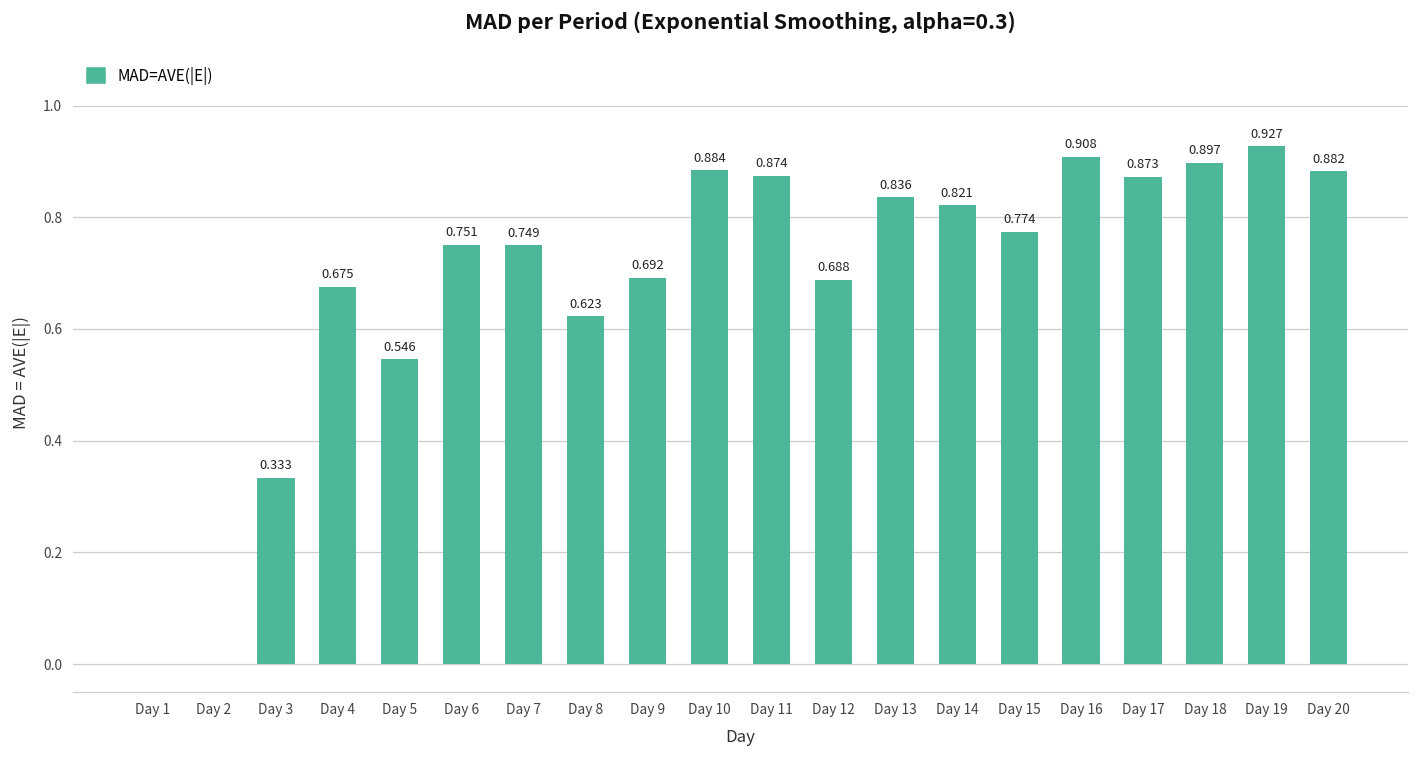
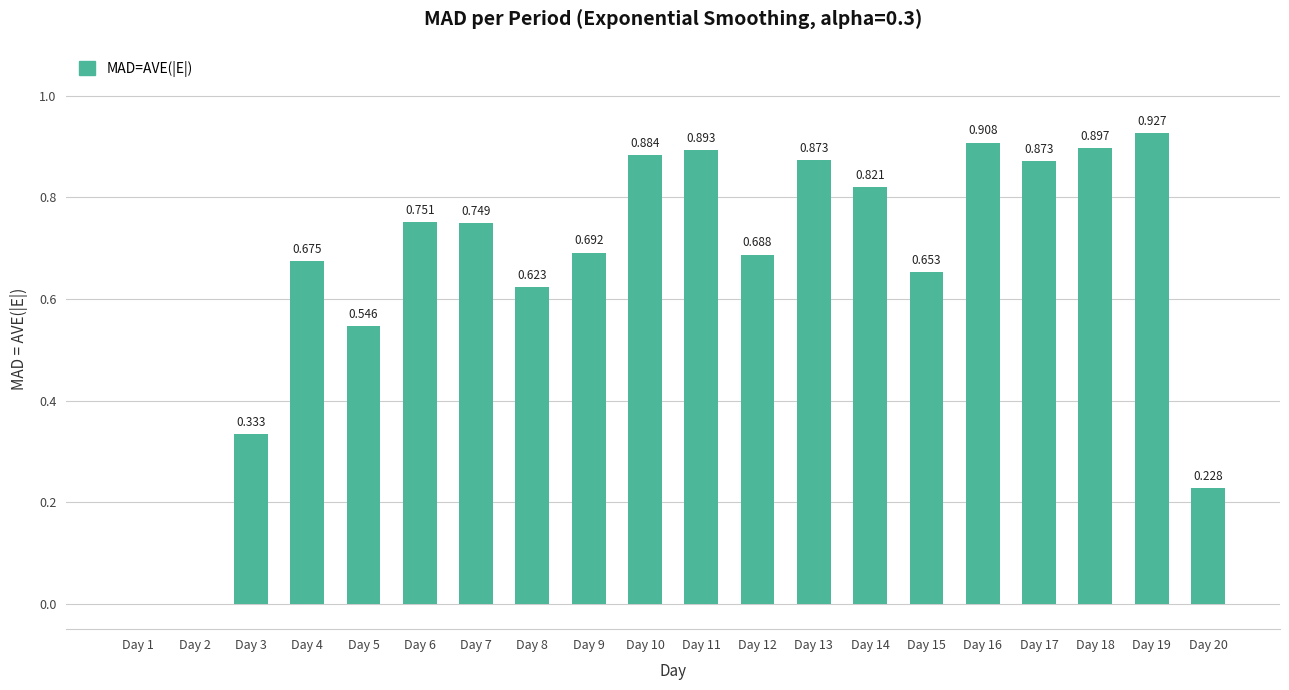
  {
    "Day 3": 0.333,
    "Day 4": 0.675,
    "Day 5": 0.546,
    "Day 6": 0.751,
    "Day 7": 0.749,
    "Day 8": 0.623,
    "Day 9": 0.692,
    "Day 10": 0.884,
-   "Day 11": 0.874,
+   "Day 11": 0.893,
    "Day 12": 0.688,
-   "Day 13": 0.836,
+   "Day 13": 0.873,
    "Day 14": 0.821,
-   "Day 15": 0.774,
+   "Day 15": 0.653,
    "Day 16": 0.908,
    "Day 17": 0.873,
    "Day 18": 0.897,
    "Day 19": 0.927,
-   "Day 20": 0.882
+   "Day 20": 0.228
  }
